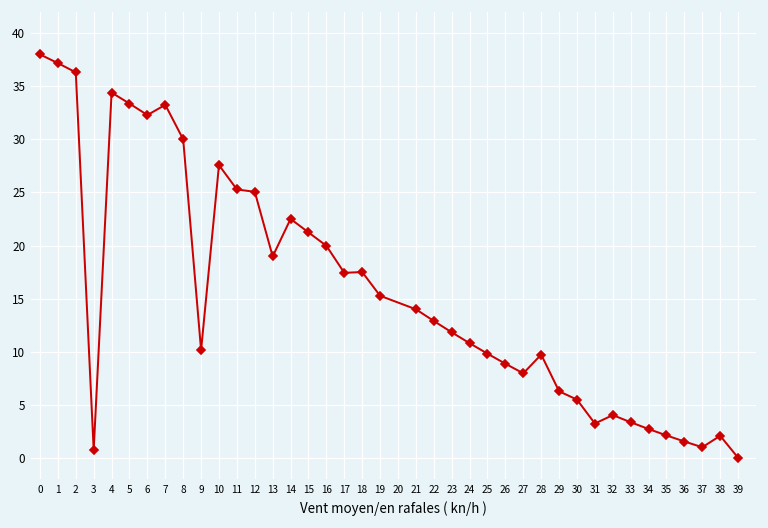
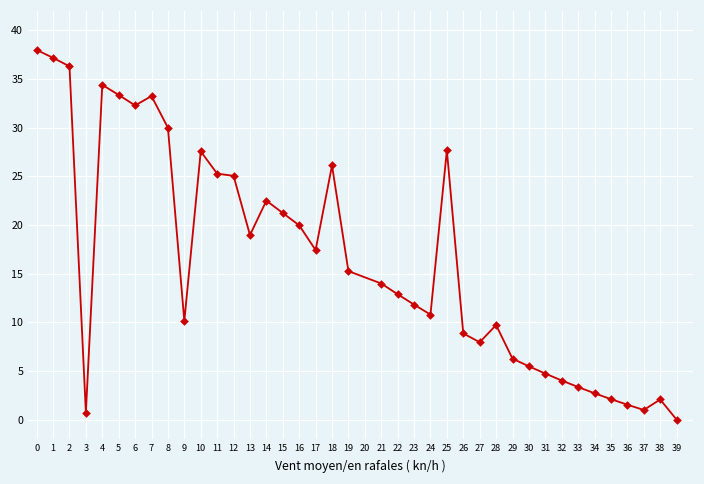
  {
    "0": 38,
    "1": 37,
    "2": 36,
    "3": 1,
    "4": 34,
    "5": 33,
    "6": 32,
    "7": 33,
    "8": 30,
    "9": 10,
    "10": 28,
    "11": 25,
    "12": 25,
    "13": 19,
    "14": 23,
    "15": 21,
    "16": 20,
    "17": 17,
-   "18": 18,
+   "18": 26,
    "19": 15,
    "21": 14,
    "22": 13,
    "23": 12,
    "24": 11,
-   "25": 10,
+   "25": 28,
    "26": 9,
    "27": 8,
    "28": 10,
    "29": 6,
    "30": 5,
-   "31": 3,
+   "31": 5,
    "32": 4,
    "33": 3,
    "34": 3,
    "35": 2,
    "36": 2,
    "37": 1,
    "38": 2,
    "39": 0
  }
